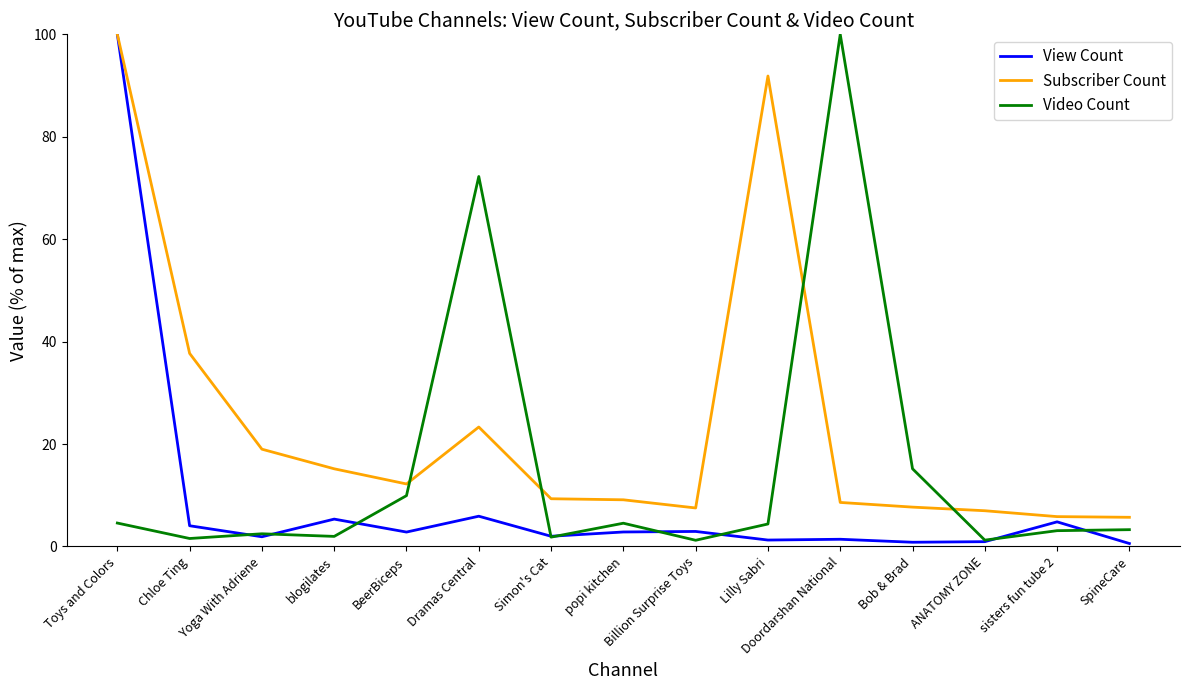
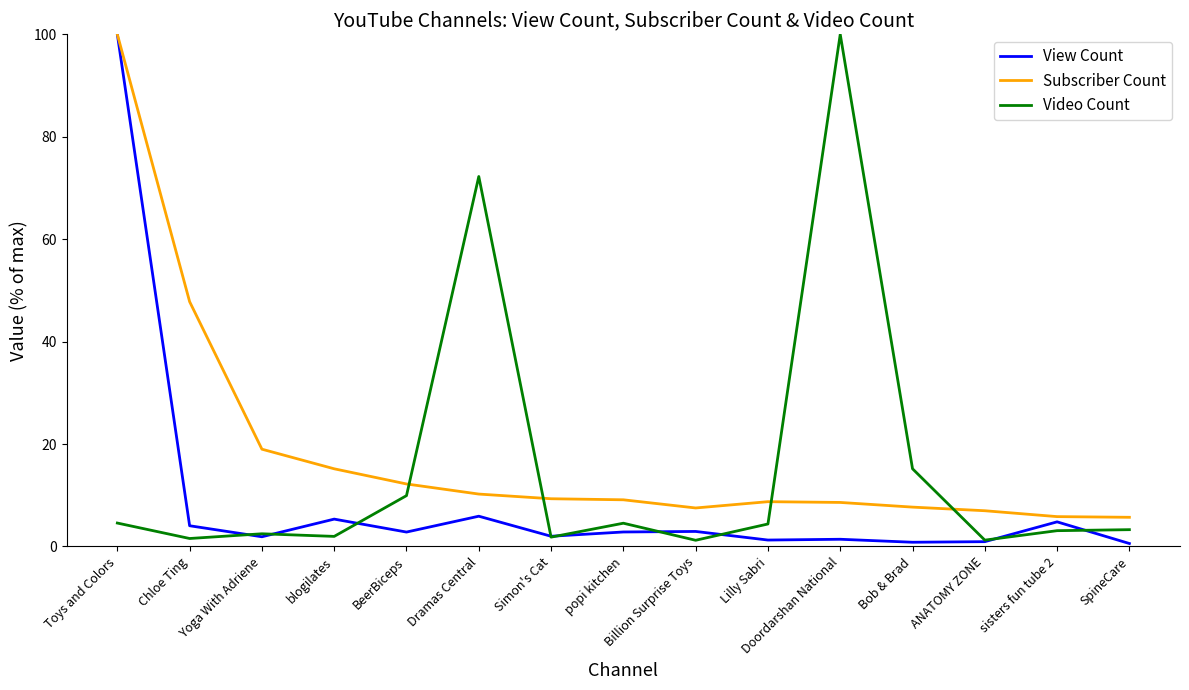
  {
    "View Count": {
      "Chloe Ting": 4,
      "Yoga With Adriene": 2,
      "blogilates": 5,
      "BeerBiceps": 3,
      "Dramas Central": 6,
      "popi kitchen": 3,
      "Billion Surprise Toys": 3,
      "Lilly Sabri": 1,
      "Doordarshan National": 1,
      "Bob & Brad": 1,
      "sisters fun tube 2": 5,
      "SpineCare": 1
    },
    "Subscriber Count": {
-     "Chloe Ting": 38,
+     "Chloe Ting": 48,
      "Yoga With Adriene": 19,
      "blogilates": 15,
      "BeerBiceps": 12,
-     "Dramas Central": 23,
+     "Dramas Central": 10,
      "Simon's Cat": 9,
      "popi kitchen": 9,
      "Billion Surprise Toys": 8,
-     "Lilly Sabri": 92,
+     "Lilly Sabri": 9,
      "Doordarshan National": 9,
      "Bob & Brad": 8,
      "ANATOMY ZONE": 7,
      "sisters fun tube 2": 6,
      "SpineCare": 6
    },
    "Video Count": {
      "Toys and Colors": 5,
      "Chloe Ting": 2,
      "Yoga With Adriene": 2,
      "blogilates": 2,
      "BeerBiceps": 10,
      "Dramas Central": 72,
      "popi kitchen": 5,
      "Billion Surprise Toys": 1,
      "Lilly Sabri": 4,
      "Doordarshan National": 100,
      "Bob & Brad": 15,
      "sisters fun tube 2": 3,
      "SpineCare": 3
    }
  }
